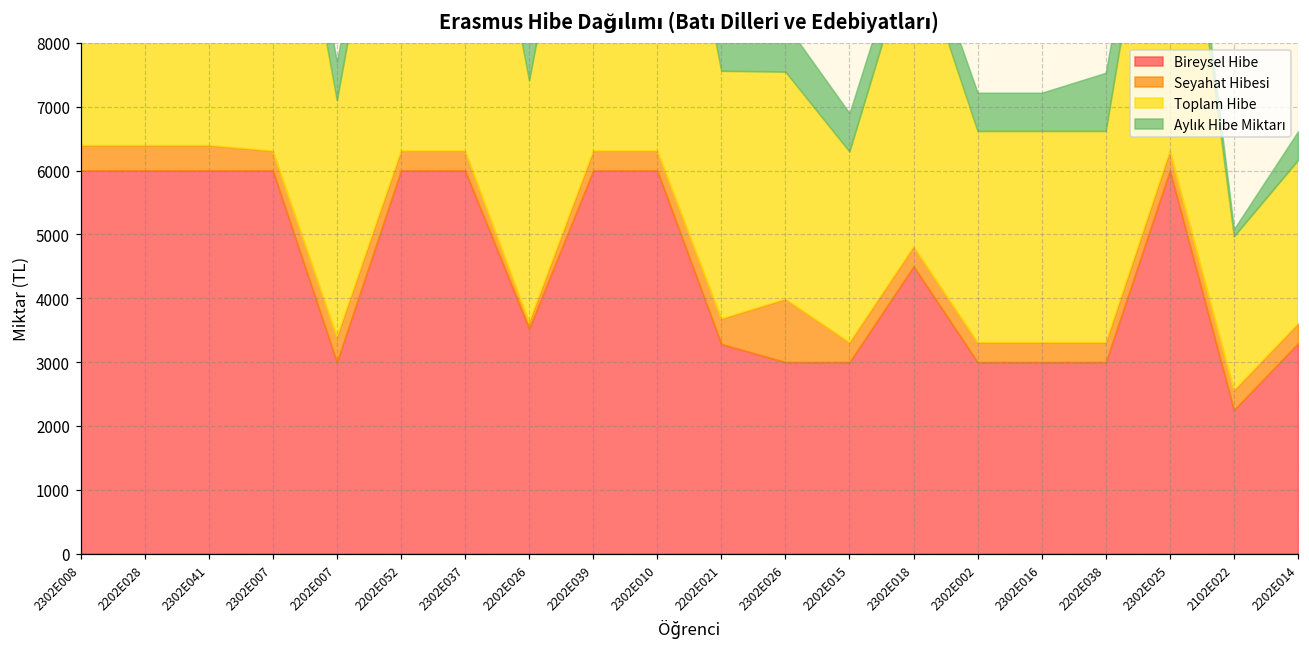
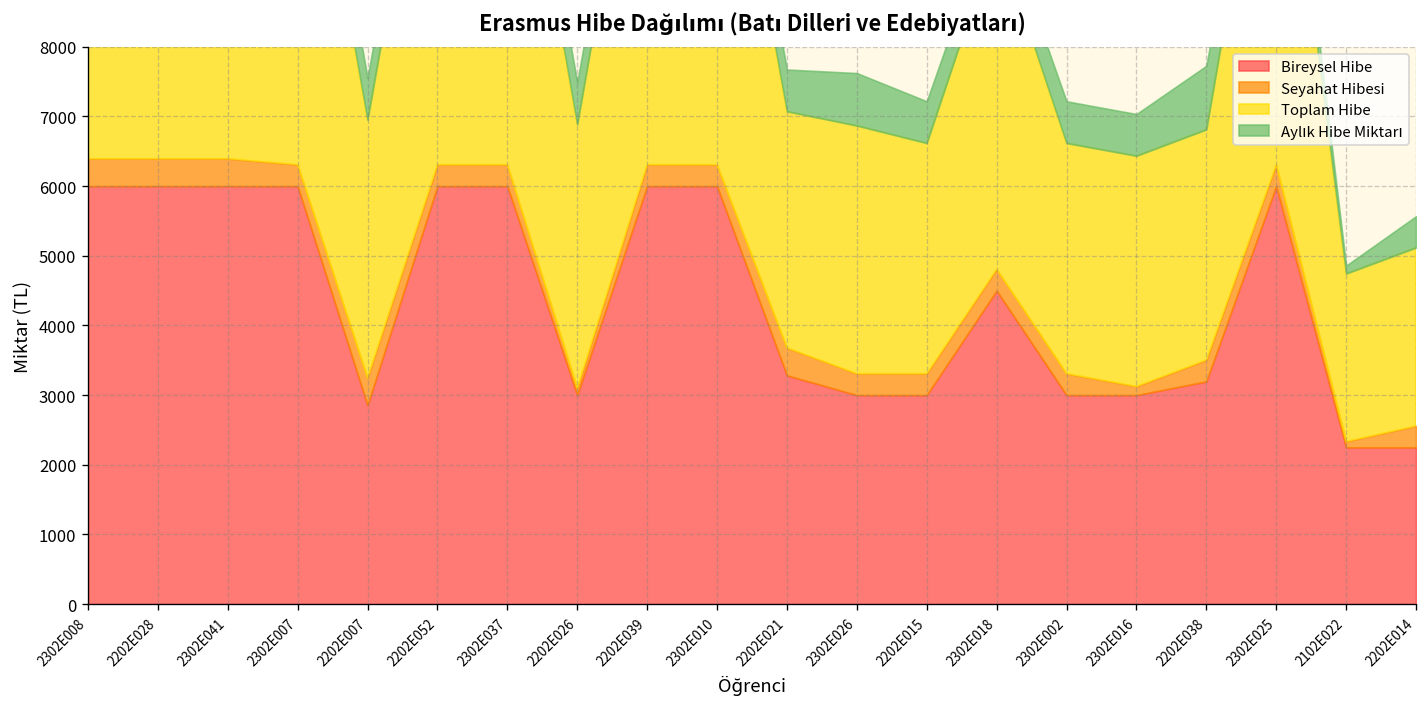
  {
    "Bireysel Hibe": {
      "2302E008": 6000,
      "2202E028": 6000,
      "2302E041": 6000,
      "2302E007": 6000,
-     "2202E007": 3000,
+     "2202E007": 2900,
      "2202E052": 6000,
      "2302E037": 6000,
-     "2202E026": 3500,
+     "2202E026": 3000,
      "2202E039": 6000,
      "2302E010": 6000,
      "2202E021": 3300,
      "2302E026": 3000,
      "2202E015": 3000,
      "2302E018": 4500,
      "2302E002": 3000,
      "2302E016": 3000,
-     "2202E038": 3000,
+     "2202E038": 3200,
      "2302E025": 6000,
      "2102E022": 2300,
-     "2202E014": 3300
+     "2202E014": 2300
    },
    "Seyahat Hibesi": {
      "2302E008": 400,
      "2202E028": 400,
      "2302E041": 400,
      "2302E007": 300,
      "2202E007": 400,
      "2202E052": 300,
      "2302E037": 300,
      "2202E026": 100,
      "2202E039": 300,
      "2302E010": 300,
      "2202E021": 400,
-     "2302E026": 1000,
+     "2302E026": 300,
      "2202E015": 300,
      "2302E018": 300,
      "2302E002": 300,
-     "2302E016": 300,
+     "2302E016": 100,
      "2202E038": 300,
      "2302E025": 300,
-     "2102E022": 300,
+     "2102E022": 100,
      "2202E014": 300
    },
    "Toplam Hibe": {
      "2202E007": 3700,
      "2202E026": 3800,
-     "2202E021": 3900,
+     "2202E021": 3400,
      "2302E026": 3600,
-     "2202E015": 3000,
+     "2202E015": 3300,
      "2302E002": 3300,
      "2302E016": 3300,
      "2202E038": 3300,
      "2102E022": 2400,
      "2202E014": 2600
    },
    "Aylık Hibe Miktarı": {
      "2202E007": 600,
      "2202E026": 600,
      "2202E015": 600,
      "2302E002": 600,
      "2302E016": 600,
      "2202E038": 900,
      "2102E022": 100,
      "2202E014": 500
    }
  }
